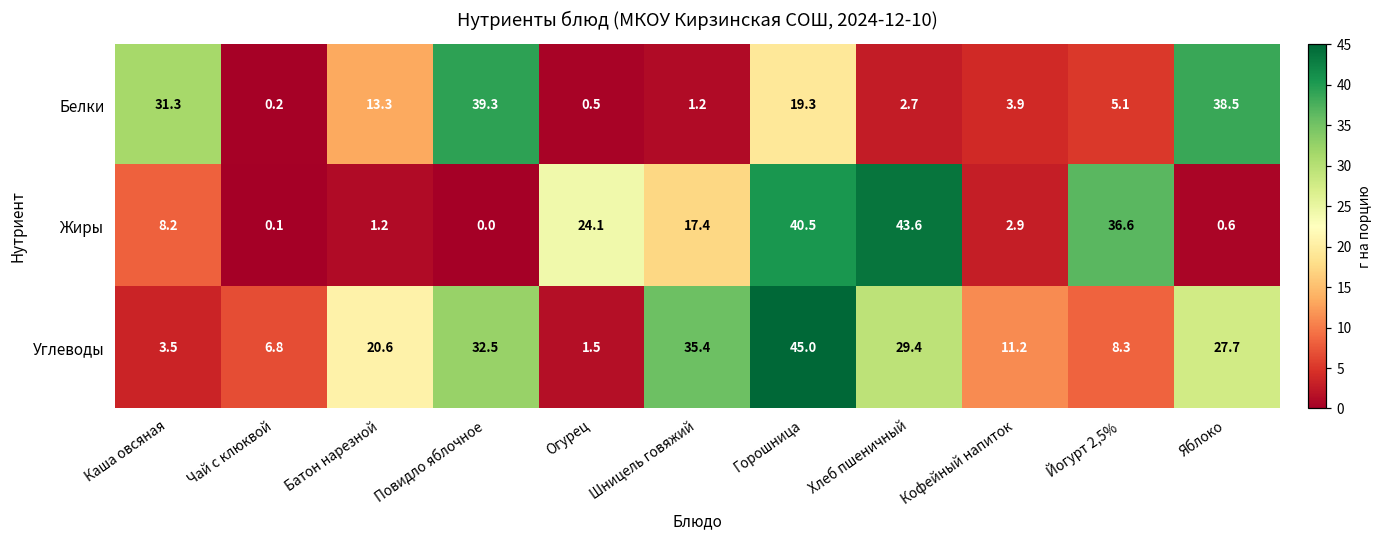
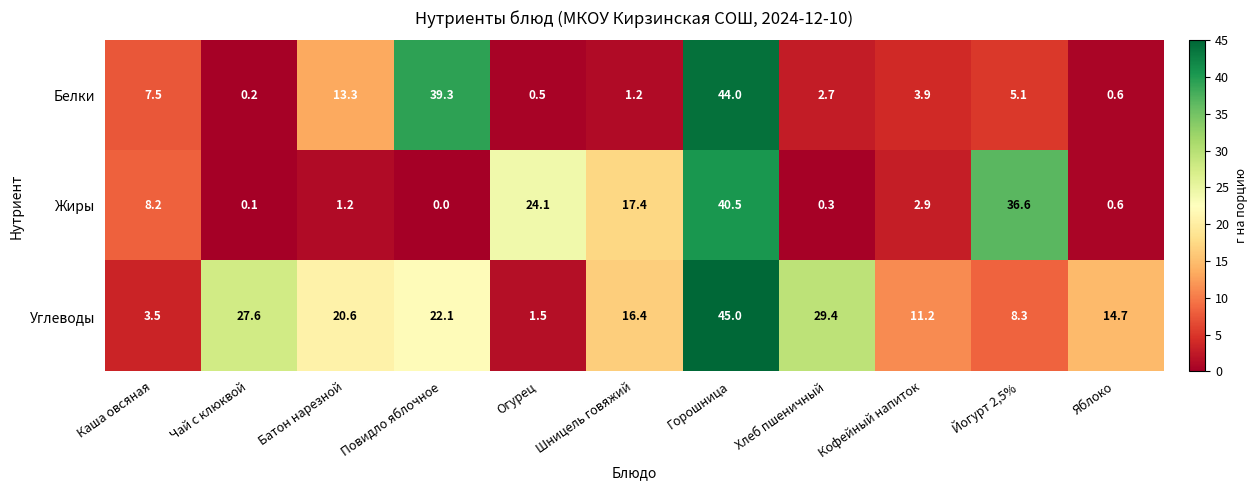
  {
    "Белки": {
-     "Каша овсяная": 31.3,
+     "Каша овсяная": 7.5,
      "Чай с клюквой": 0.2,
      "Батон нарезной": 13.3,
      "Повидло яблочное": 39.3,
      "Огурец": 0.5,
      "Шницель говяжий": 1.2,
-     "Горошница": 19.3,
+     "Горошница": 44.0,
      "Хлеб пшеничный": 2.7,
      "Кофейный напиток": 3.9,
      "Йогурт 2,5%": 5.1,
-     "Яблоко": 38.5
+     "Яблоко": 0.6
    },
    "Жиры": {
      "Каша овсяная": 8.2,
      "Чай с клюквой": 0.1,
      "Батон нарезной": 1.2,
      "Повидло яблочное": 0.0,
      "Огурец": 24.1,
      "Шницель говяжий": 17.4,
      "Горошница": 40.5,
-     "Хлеб пшеничный": 43.6,
+     "Хлеб пшеничный": 0.3,
      "Кофейный напиток": 2.9,
      "Йогурт 2,5%": 36.6,
      "Яблоко": 0.6
    },
    "Углеводы": {
      "Каша овсяная": 3.5,
-     "Чай с клюквой": 6.8,
+     "Чай с клюквой": 27.6,
      "Батон нарезной": 20.6,
-     "Повидло яблочное": 32.5,
+     "Повидло яблочное": 22.1,
      "Огурец": 1.5,
-     "Шницель говяжий": 35.4,
+     "Шницель говяжий": 16.4,
      "Горошница": 45.0,
      "Хлеб пшеничный": 29.4,
      "Кофейный напиток": 11.2,
      "Йогурт 2,5%": 8.3,
-     "Яблоко": 27.7
+     "Яблоко": 14.7
    }
  }
